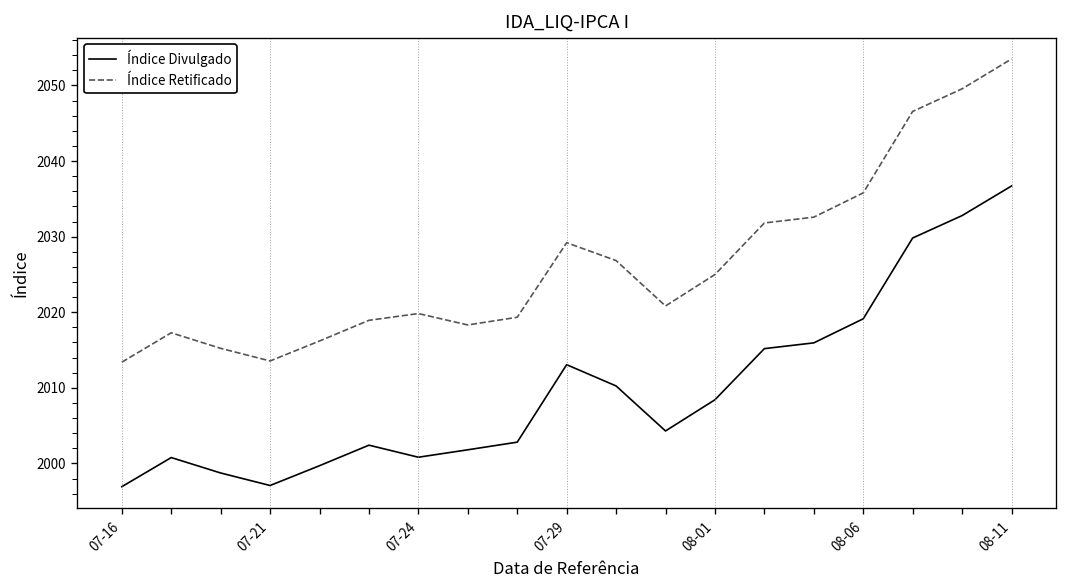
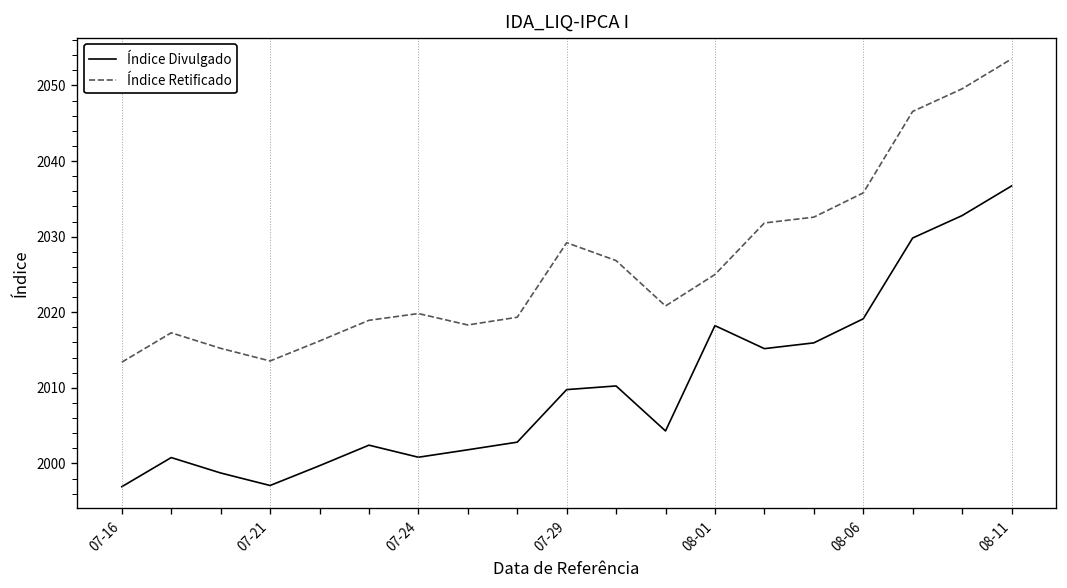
  {
    "Índice Divulgado": {
      "07-16": 1997,
      "07-21": 1997,
      "07-24": 2001,
-     "07-29": 2013,
-     "08-01": 2008,
+     "07-29": 2010,
+     "08-01": 2018,
      "08-06": 2019,
      "08-11": 2037
    },
    "Índice Retificado": {
      "07-16": 2013,
      "07-21": 2014,
      "07-24": 2020,
      "07-29": 2029,
      "08-01": 2025,
      "08-06": 2036,
      "08-11": 2054
    }
  }
